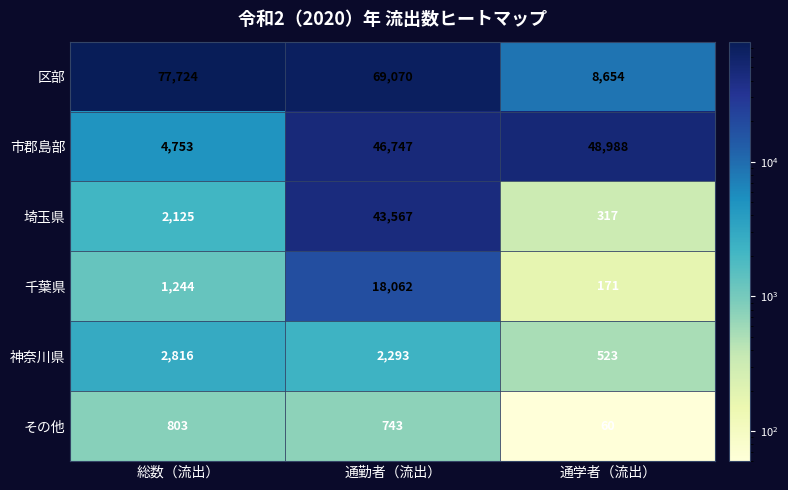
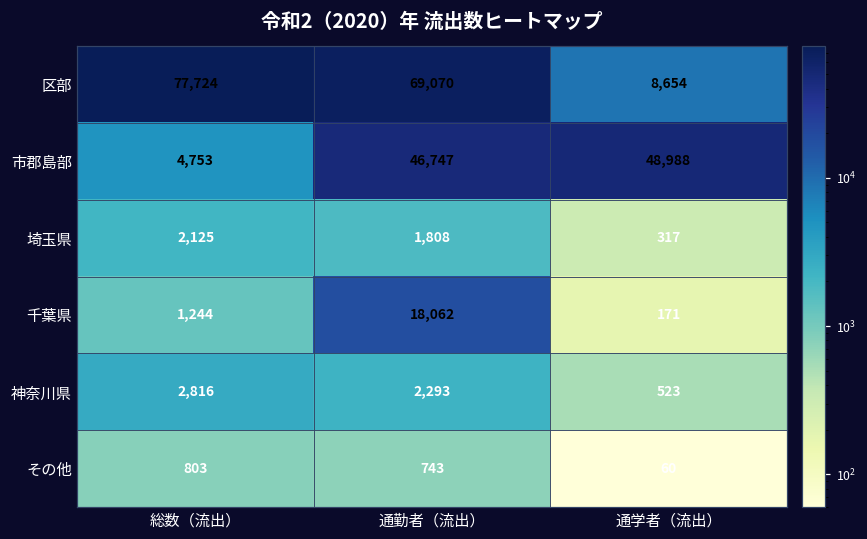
  {
    "区部": {
      "総数（流出）": "77,724",
      "通勤者（流出）": "69,070",
      "通学者（流出）": "8,654"
    },
    "市郡島部": {
      "総数（流出）": "4,753",
      "通勤者（流出）": "46,747",
      "通学者（流出）": "48,988"
    },
    "埼玉県": {
      "総数（流出）": "2,125",
-     "通勤者（流出）": "43,567",
+     "通勤者（流出）": "1,808",
      "通学者（流出）": "317"
    },
    "千葉県": {
      "総数（流出）": "1,244",
      "通勤者（流出）": "18,062",
      "通学者（流出）": "171"
    },
    "神奈川県": {
      "総数（流出）": "2,816",
      "通勤者（流出）": "2,293",
      "通学者（流出）": "523"
    },
    "その他": {
      "総数（流出）": "803",
      "通勤者（流出）": "743"
    }
  }
